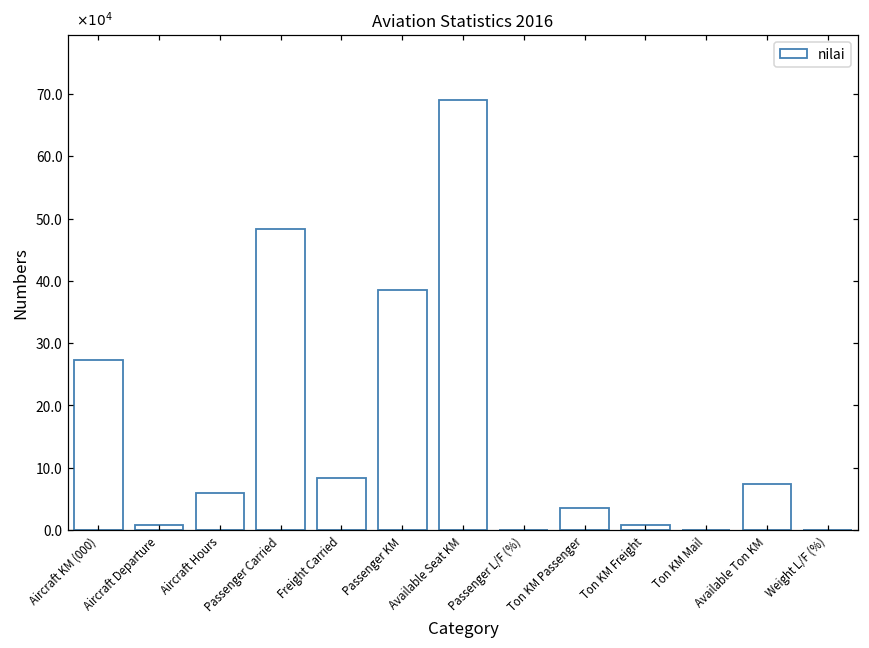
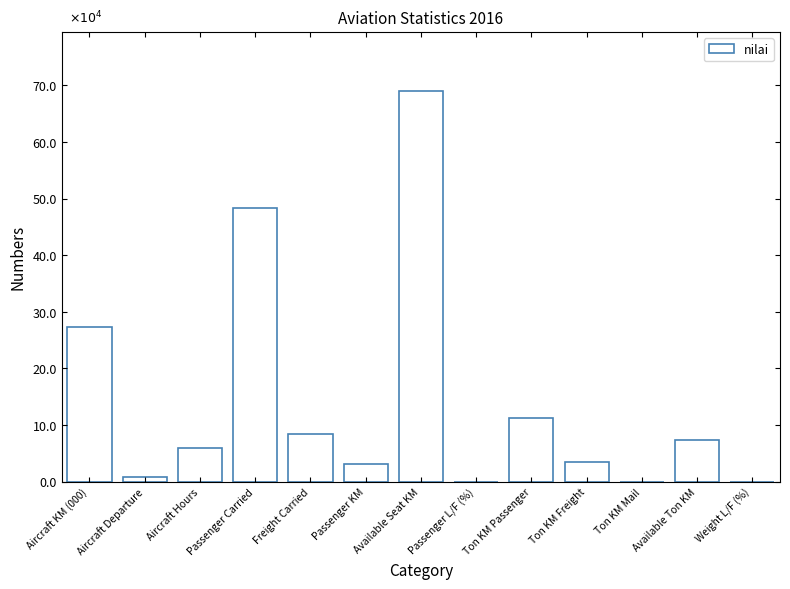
  {
    "Aircraft KM (000)": 27,
    "Aircraft Departure": 1,
    "Aircraft Hours": 6,
    "Passenger Carried": 48,
    "Freight Carried": 8,
-   "Passenger KM": 38,
+   "Passenger KM": 3,
    "Available Seat KM": 69,
-   "Ton KM Passenger": 3,
-   "Ton KM Freight": 1,
+   "Ton KM Passenger": 11,
+   "Ton KM Freight": 3,
    "Ton KM Mail": 0,
    "Available Ton KM": 7
  }
